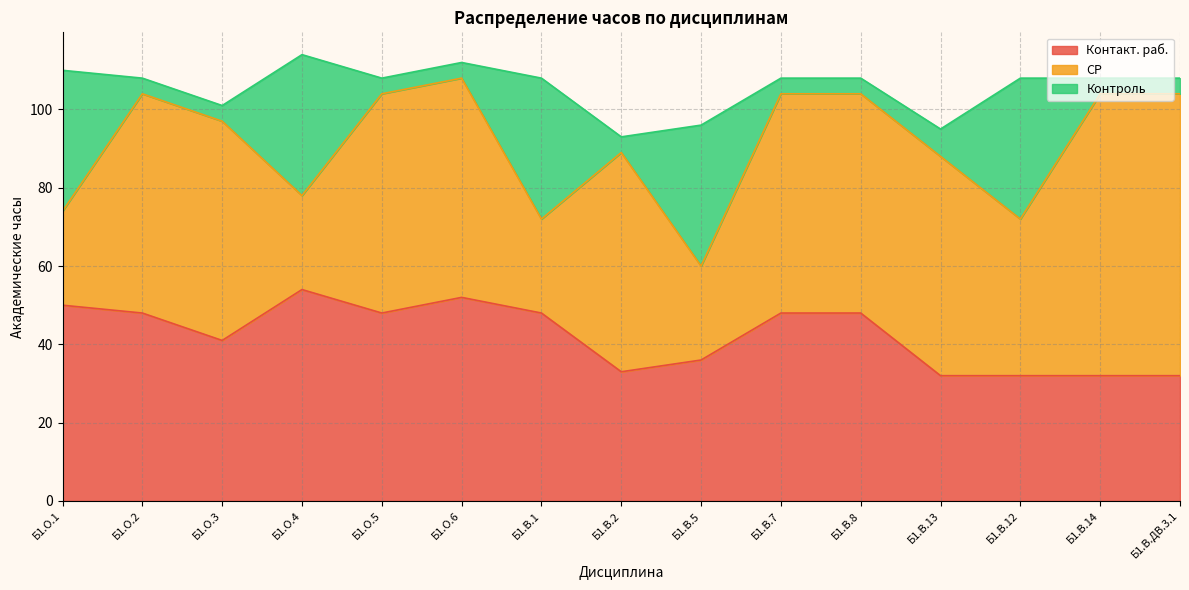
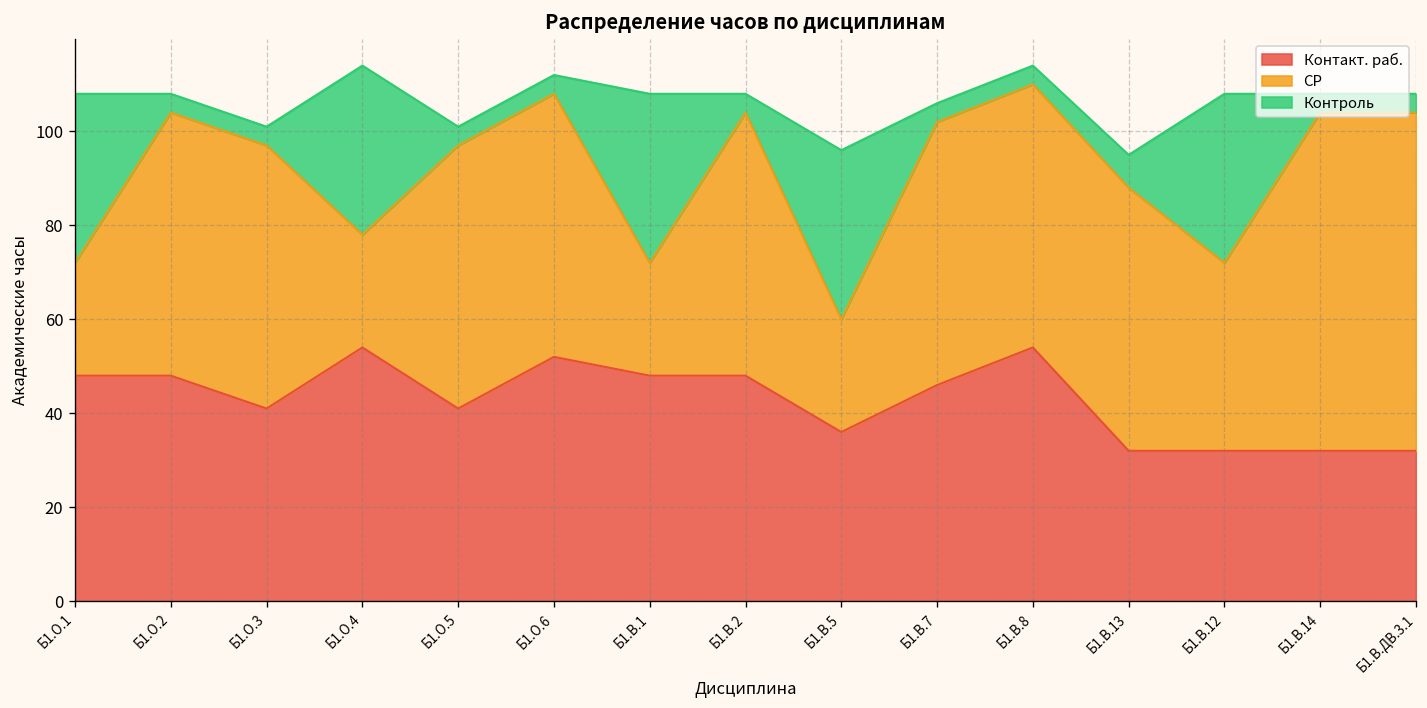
  {
    "Контакт. раб.": {
-     "Б1.О.1": 50,
+     "Б1.О.1": 48,
      "Б1.О.2": 48,
      "Б1.О.3": 41,
      "Б1.О.4": 54,
-     "Б1.О.5": 48,
+     "Б1.О.5": 41,
      "Б1.О.6": 52,
      "Б1.В.1": 48,
-     "Б1.В.2": 33,
+     "Б1.В.2": 48,
      "Б1.В.5": 36,
-     "Б1.В.7": 48,
-     "Б1.В.8": 48,
+     "Б1.В.7": 46,
+     "Б1.В.8": 54,
      "Б1.В.13": 32,
      "Б1.В.12": 32,
      "Б1.В.14": 32,
      "Б1.В.ДВ.3.1": 32
    },
    "СР": {
      "Б1.О.1": 24,
      "Б1.О.2": 56,
      "Б1.О.3": 56,
      "Б1.О.4": 24,
      "Б1.О.5": 56,
      "Б1.О.6": 56,
      "Б1.В.1": 24,
      "Б1.В.2": 56,
      "Б1.В.5": 24,
      "Б1.В.7": 56,
      "Б1.В.8": 56,
      "Б1.В.13": 56,
      "Б1.В.12": 40,
      "Б1.В.ДВ.3.1": 72
    },
    "Контроль": {
      "Б1.О.1": 36,
      "Б1.О.2": 4,
      "Б1.О.3": 4,
      "Б1.О.4": 36,
      "Б1.О.5": 4,
      "Б1.О.6": 4,
      "Б1.В.1": 36,
      "Б1.В.2": 4,
      "Б1.В.5": 36,
      "Б1.В.7": 4,
      "Б1.В.8": 4,
      "Б1.В.13": 7,
      "Б1.В.12": 36,
      "Б1.В.ДВ.3.1": 4
    }
  }
